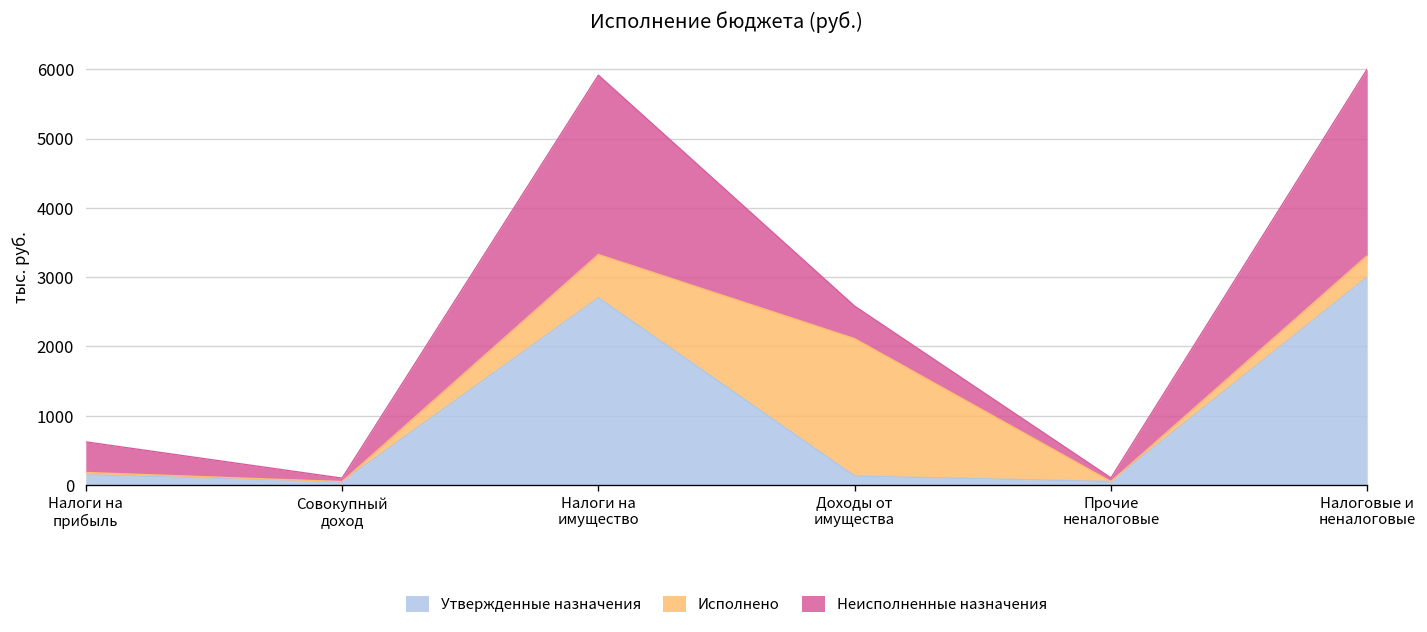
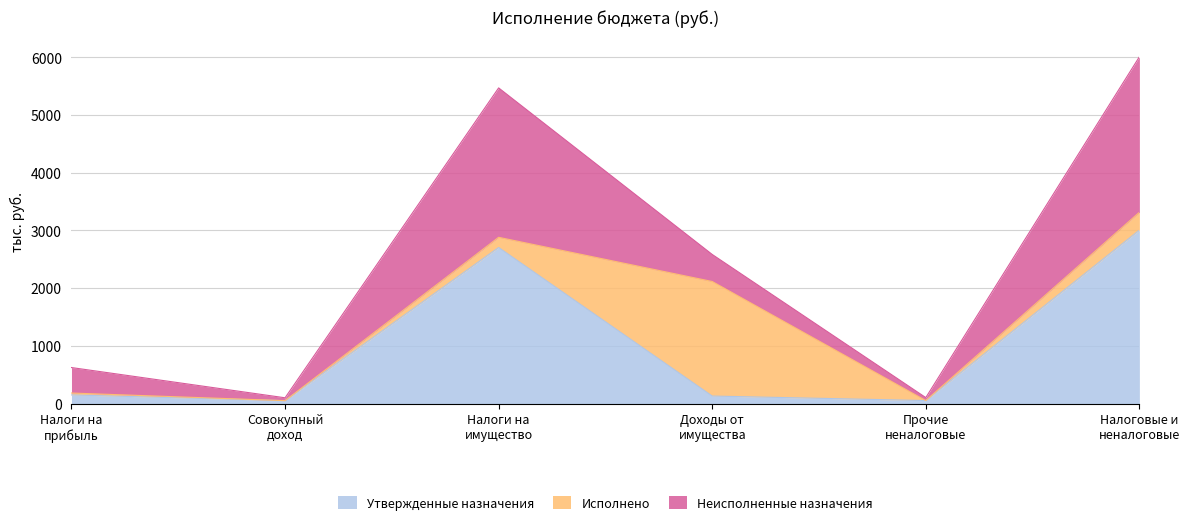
  {
    "Утвержденные назначения": {
      "Налоги на имущество": 2700,
      "Доходы от имущества": 100,
      "Налоговые и неналоговые": 3000
    },
    "Исполнено": {
-     "Налоги на имущество": 600,
+     "Налоги на имущество": 200,
      "Доходы от имущества": 2000,
      "Налоговые и неналоговые": 300
    },
    "Неисполненные назначения": {
      "Налоги на прибыль": 400,
      "Совокупный доход": 0,
      "Налоги на имущество": 2600,
      "Доходы от имущества": 500,
      "Прочие неналоговые": 100,
      "Налоговые и неналоговые": 2700
    }
  }
